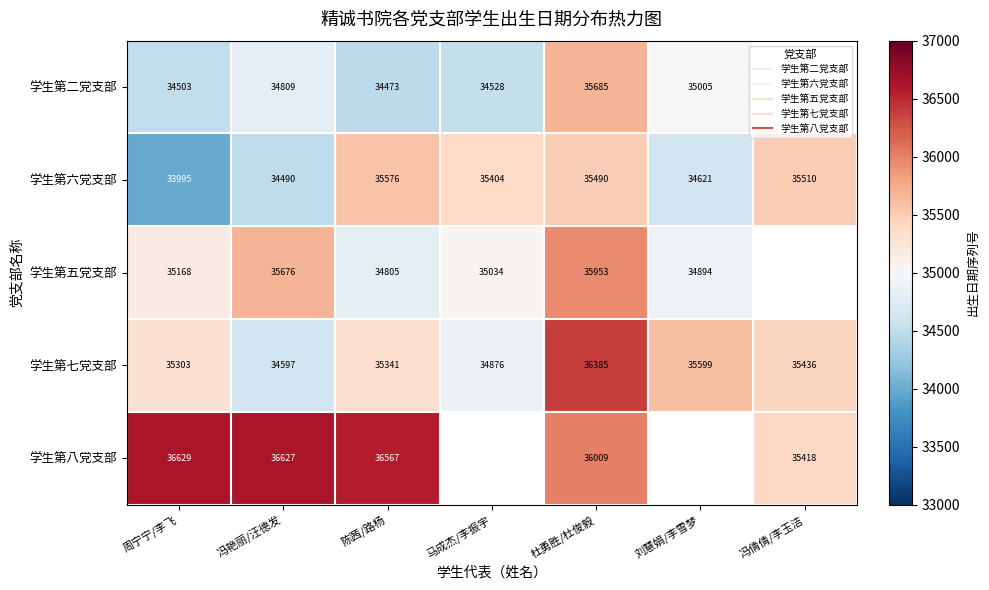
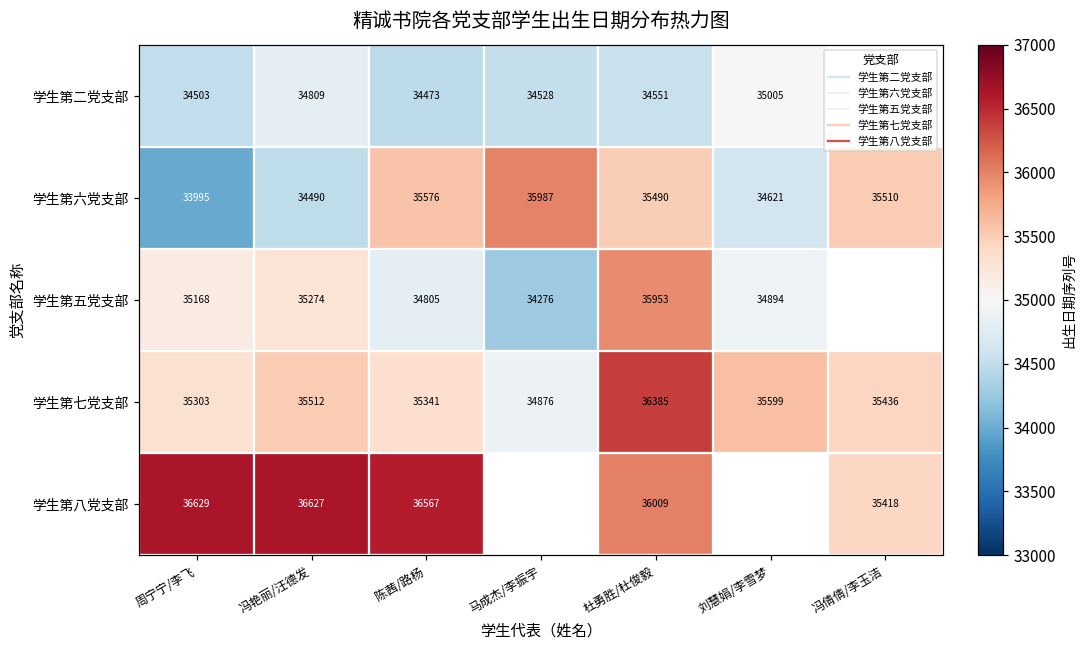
  {
    "学生第二党支部": {
      "周宁宁/李飞": 34503,
      "冯艳丽/汪德发": 34809,
      "陈茜/路杨": 34473,
      "马成杰/李振宇": 34528,
-     "杜勇胜/杜俊毅": 35685,
+     "杜勇胜/杜俊毅": 34551,
      "刘慧娟/李雪梦": 35005
    },
    "学生第六党支部": {
      "周宁宁/李飞": 33995,
      "冯艳丽/汪德发": 34490,
      "陈茜/路杨": 35576,
-     "马成杰/李振宇": 35404,
+     "马成杰/李振宇": 35987,
      "杜勇胜/杜俊毅": 35490,
      "刘慧娟/李雪梦": 34621,
      "冯倩倩/李玉洁": 35510
    },
    "学生第五党支部": {
      "周宁宁/李飞": 35168,
-     "冯艳丽/汪德发": 35676,
+     "冯艳丽/汪德发": 35274,
      "陈茜/路杨": 34805,
-     "马成杰/李振宇": 35034,
+     "马成杰/李振宇": 34276,
      "杜勇胜/杜俊毅": 35953,
      "刘慧娟/李雪梦": 34894
    },
    "学生第七党支部": {
      "周宁宁/李飞": 35303,
-     "冯艳丽/汪德发": 34597,
+     "冯艳丽/汪德发": 35512,
      "陈茜/路杨": 35341,
      "马成杰/李振宇": 34876,
      "杜勇胜/杜俊毅": 36385,
      "刘慧娟/李雪梦": 35599,
      "冯倩倩/李玉洁": 35436
    },
    "学生第八党支部": {
      "周宁宁/李飞": 36629,
      "冯艳丽/汪德发": 36627,
      "陈茜/路杨": 36567,
      "杜勇胜/杜俊毅": 36009,
      "冯倩倩/李玉洁": 35418
    }
  }
